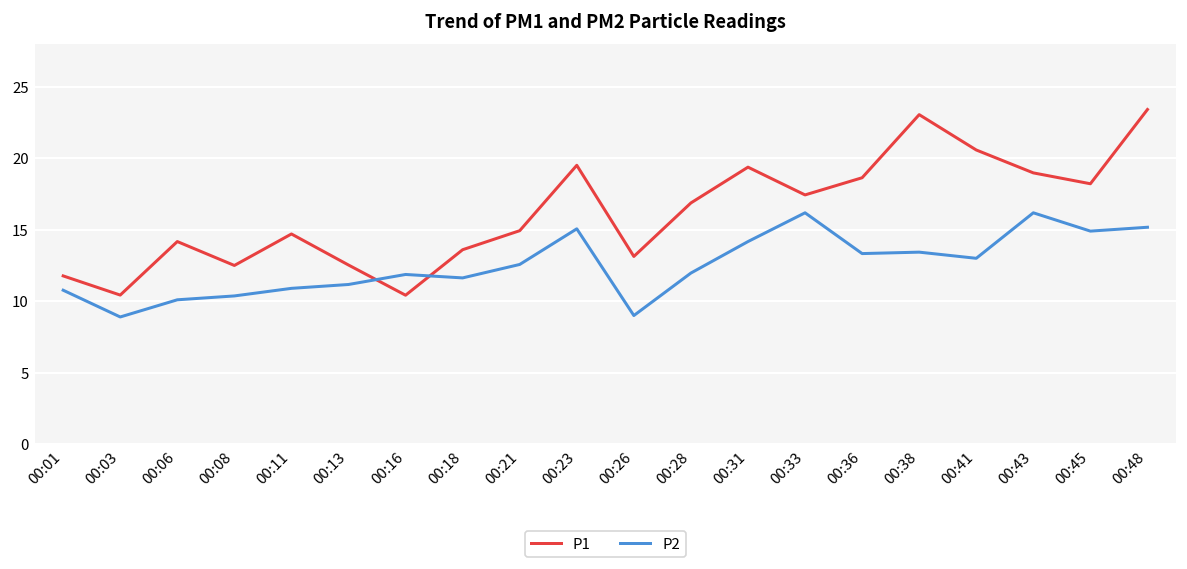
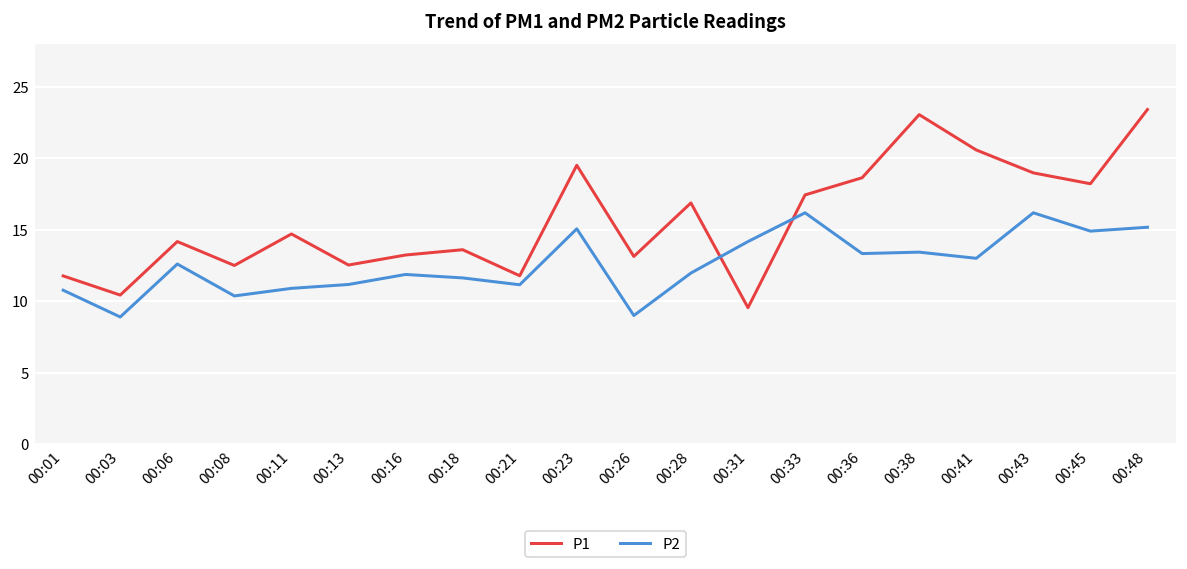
  {
    "P1": {
      "00:01": 11.8,
      "00:03": 10.4,
      "00:06": 14.2,
      "00:08": 12.5,
      "00:11": 14.7,
      "00:13": 12.5,
-     "00:16": 10.4,
+     "00:16": 13.2,
      "00:18": 13.6,
-     "00:21": 14.9,
+     "00:21": 11.8,
      "00:23": 19.5,
      "00:26": 13.1,
      "00:28": 16.9,
-     "00:31": 19.4,
+     "00:31": 9.6,
      "00:33": 17.4,
      "00:36": 18.6,
      "00:38": 23.0,
      "00:41": 20.6,
      "00:43": 19.0,
      "00:45": 18.2,
      "00:48": 23.4
    },
    "P2": {
      "00:01": 10.8,
      "00:03": 8.9,
-     "00:06": 10.1,
+     "00:06": 12.6,
      "00:08": 10.4,
      "00:11": 10.9,
      "00:13": 11.2,
      "00:16": 11.9,
      "00:18": 11.6,
-     "00:21": 12.6,
+     "00:21": 11.2,
      "00:23": 15.1,
      "00:26": 9.0,
      "00:28": 12.0,
      "00:31": 14.2,
      "00:33": 16.2,
      "00:36": 13.3,
      "00:38": 13.4,
      "00:41": 13.0,
      "00:43": 16.2,
      "00:45": 14.9,
      "00:48": 15.2
    }
  }
